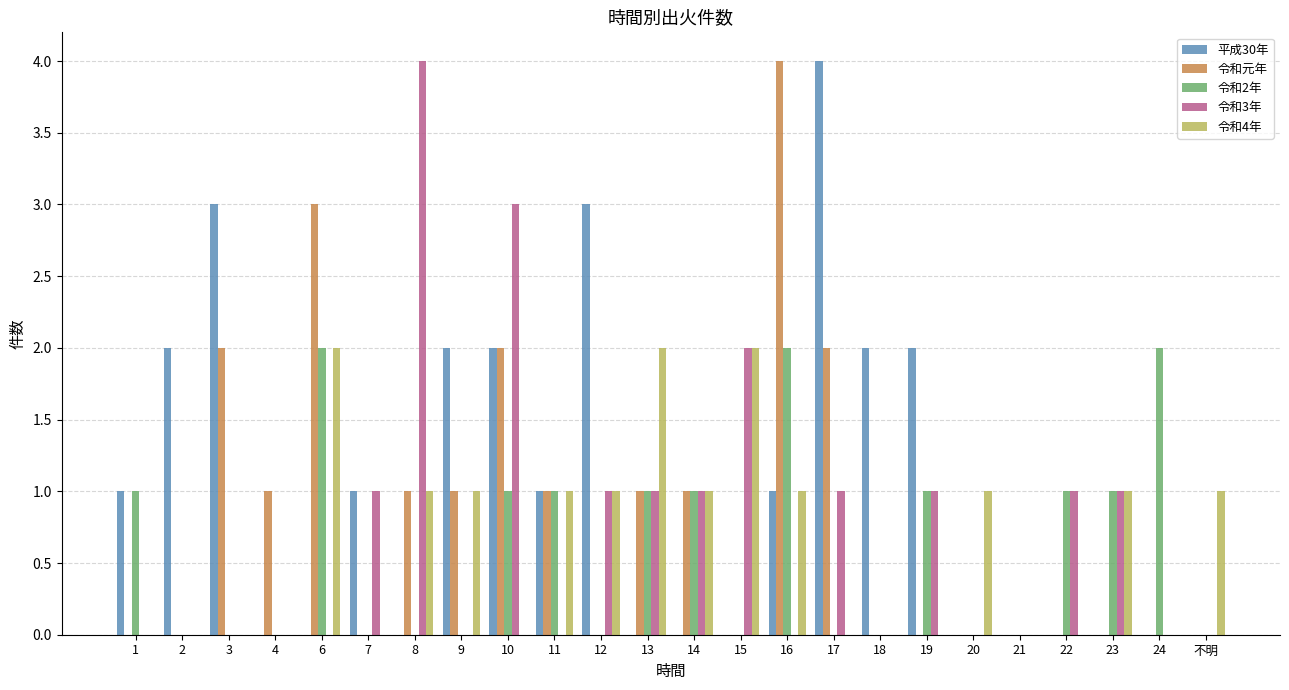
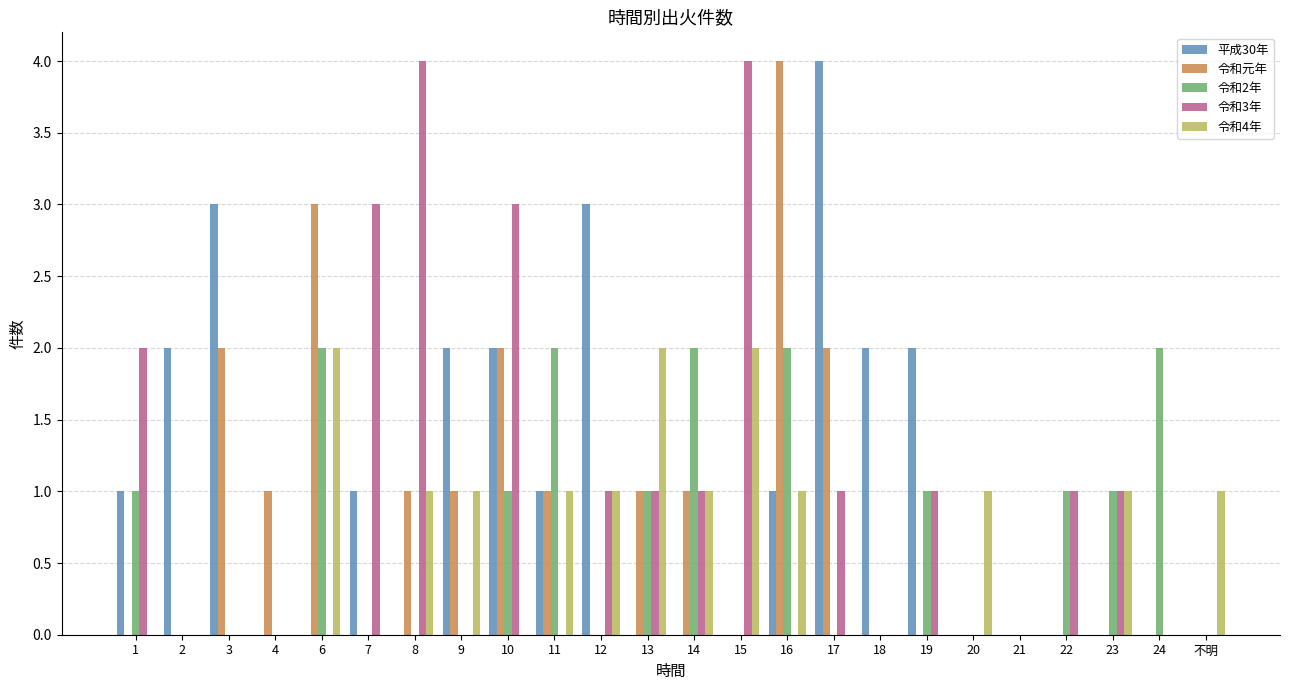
  {
    "平成30年": {
      "1": 1,
      "2": 2,
      "3": 3,
      "4": 0,
      "6": 0,
      "7": 1,
      "8": 0,
      "9": 2,
      "10": 2,
      "11": 1,
      "12": 3,
      "13": 0,
      "14": 0,
      "15": 0,
      "16": 1,
      "17": 4,
      "18": 2,
      "19": 2,
      "20": 0,
      "21": 0,
      "22": 0,
      "23": 0,
      "24": 0,
      "不明": 0
    },
    "令和2年": {
      "1": 1,
      "2": 0,
      "3": 0,
      "4": 0,
      "6": 2,
      "7": 0,
      "8": 0,
      "9": 0,
      "10": 1,
-     "11": 1,
+     "11": 2,
      "12": 0,
      "13": 1,
-     "14": 1,
+     "14": 2,
      "15": 0,
      "16": 2,
      "17": 0,
      "18": 0,
      "19": 1,
      "20": 0,
      "21": 0,
      "22": 1,
      "23": 1,
      "24": 2,
      "不明": 0
    },
    "令和3年": {
-     "1": 0,
+     "1": 2,
      "2": 0,
      "3": 0,
      "4": 0,
      "6": 0,
-     "7": 1,
+     "7": 3,
      "8": 4,
      "9": 0,
      "10": 3,
      "11": 0,
      "12": 1,
      "13": 1,
      "14": 1,
-     "15": 2,
+     "15": 4,
      "16": 0,
      "17": 1,
      "18": 0,
      "19": 1,
      "20": 0,
      "21": 0,
      "22": 1,
      "23": 1,
      "24": 0,
      "不明": 0
    }
  }
